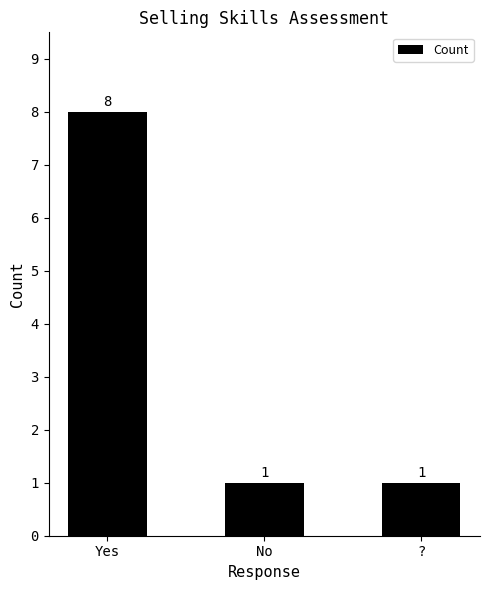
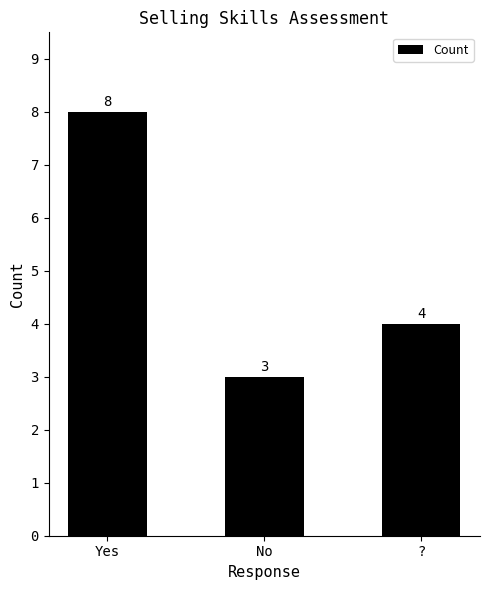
  {
    "Yes": 8,
-   "No": 1,
-   "?": 1
+   "No": 3,
+   "?": 4
  }
